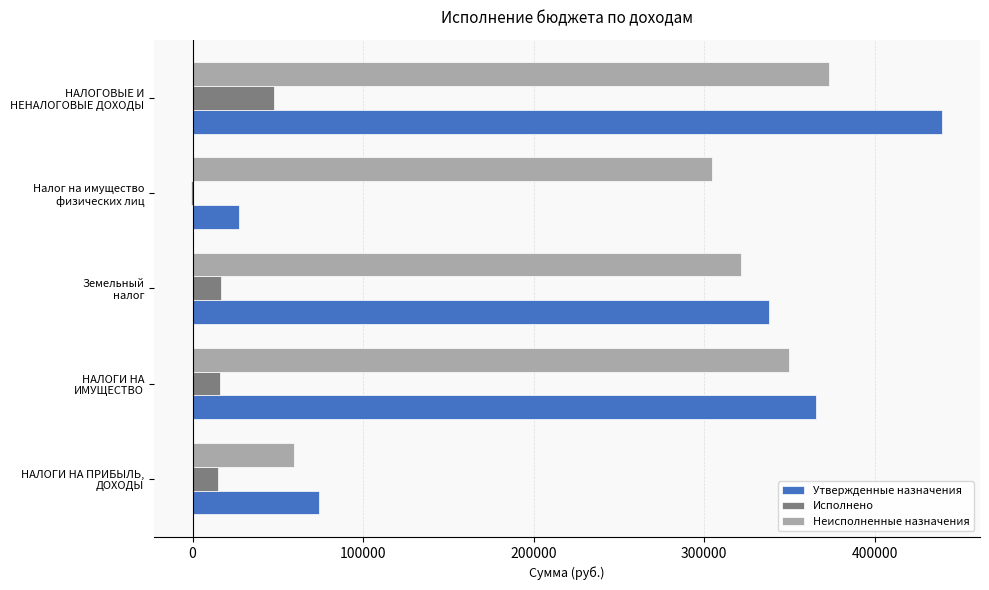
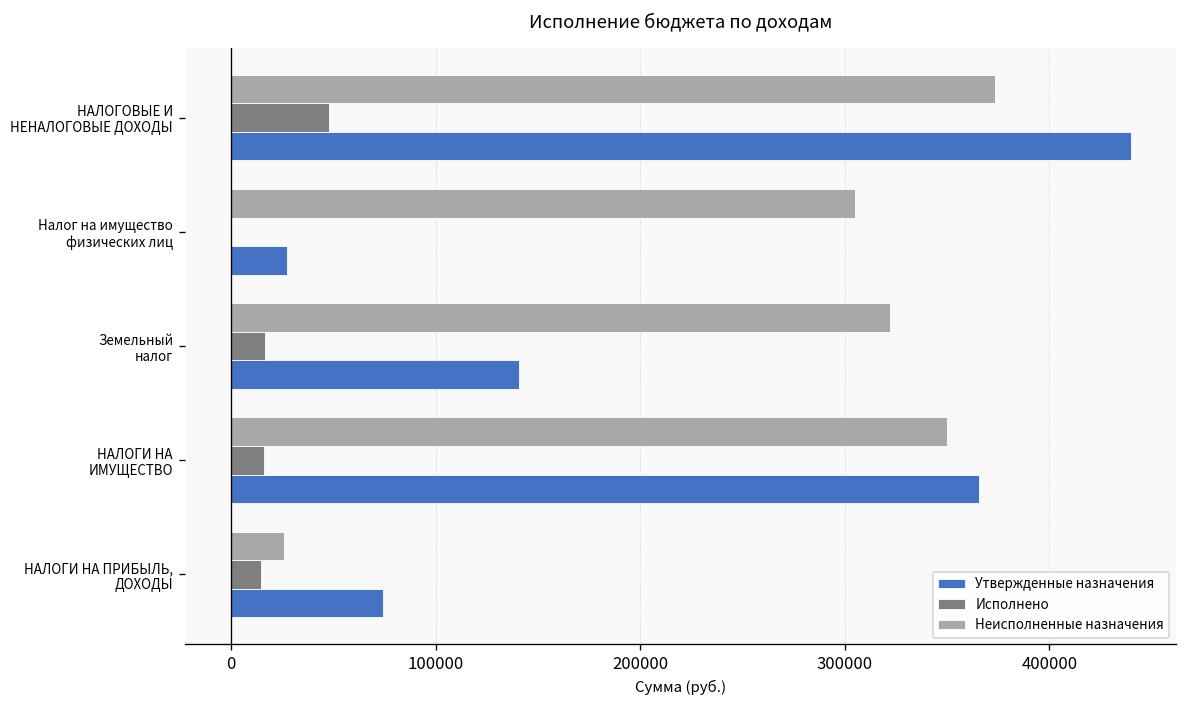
  {
    "Утвержденные назначения": {
      "НАЛОГОВЫЕ И НЕНАЛОГОВЫЕ ДОХОДЫ": 440000,
      "Налог на имущество физических лиц": 28000,
-     "Земельный налог": 338000,
+     "Земельный налог": 141000,
      "НАЛОГИ НА ИМУЩЕСТВО": 366000,
      "НАЛОГИ НА ПРИБЫЛЬ, ДОХОДЫ": 74000
    },
    "Исполнено": {
      "НАЛОГОВЫЕ И НЕНАЛОГОВЫЕ ДОХОДЫ": 48000,
      "Земельный налог": 17000,
      "НАЛОГИ НА ИМУЩЕСТВО": 16000,
      "НАЛОГИ НА ПРИБЫЛЬ, ДОХОДЫ": 15000
    },
    "Неисполненные назначения": {
      "НАЛОГОВЫЕ И НЕНАЛОГОВЫЕ ДОХОДЫ": 373000,
      "Налог на имущество физических лиц": 305000,
      "Земельный налог": 322000,
      "НАЛОГИ НА ИМУЩЕСТВО": 350000,
-     "НАЛОГИ НА ПРИБЫЛЬ, ДОХОДЫ": 59000
+     "НАЛОГИ НА ПРИБЫЛЬ, ДОХОДЫ": 26000
    }
  }
